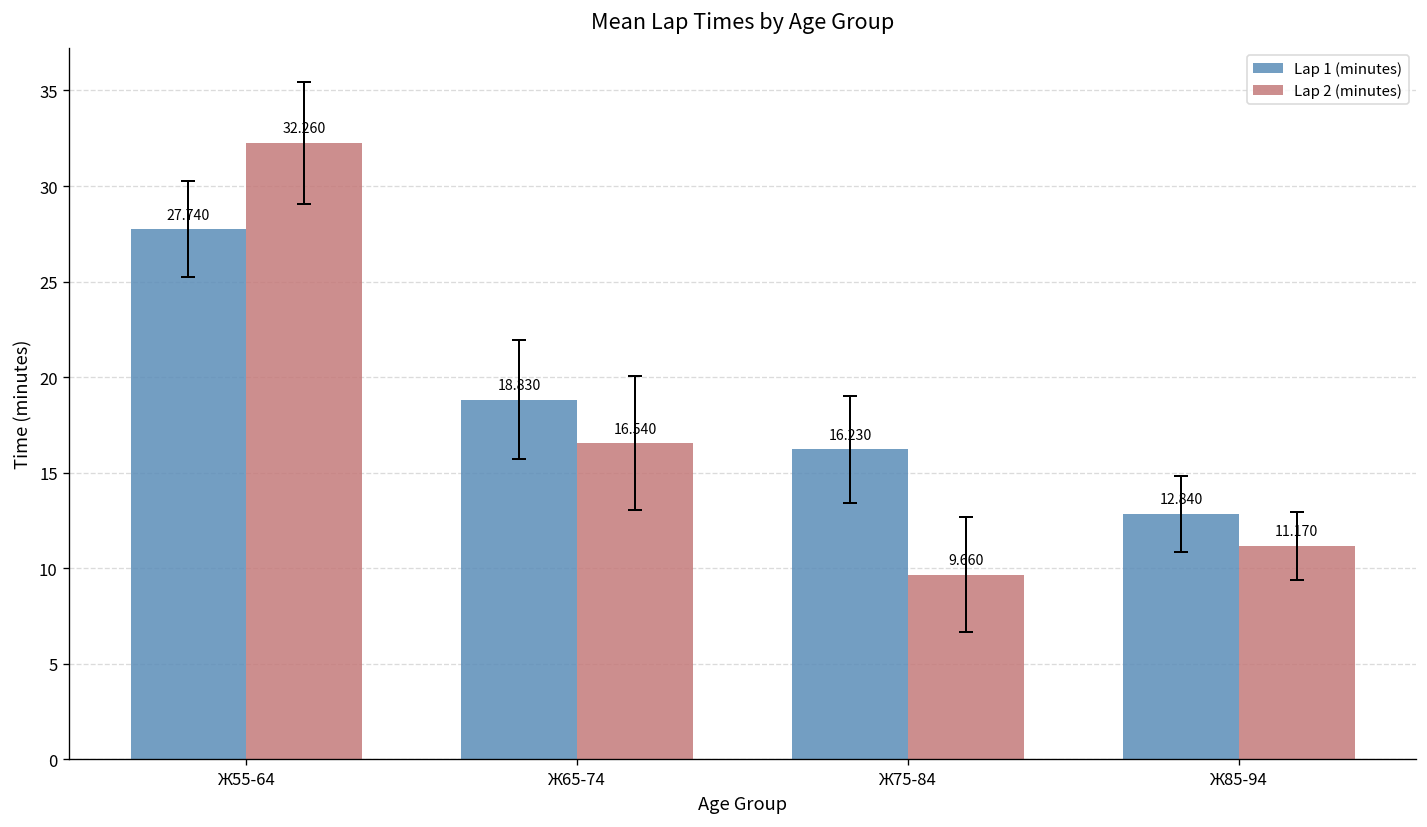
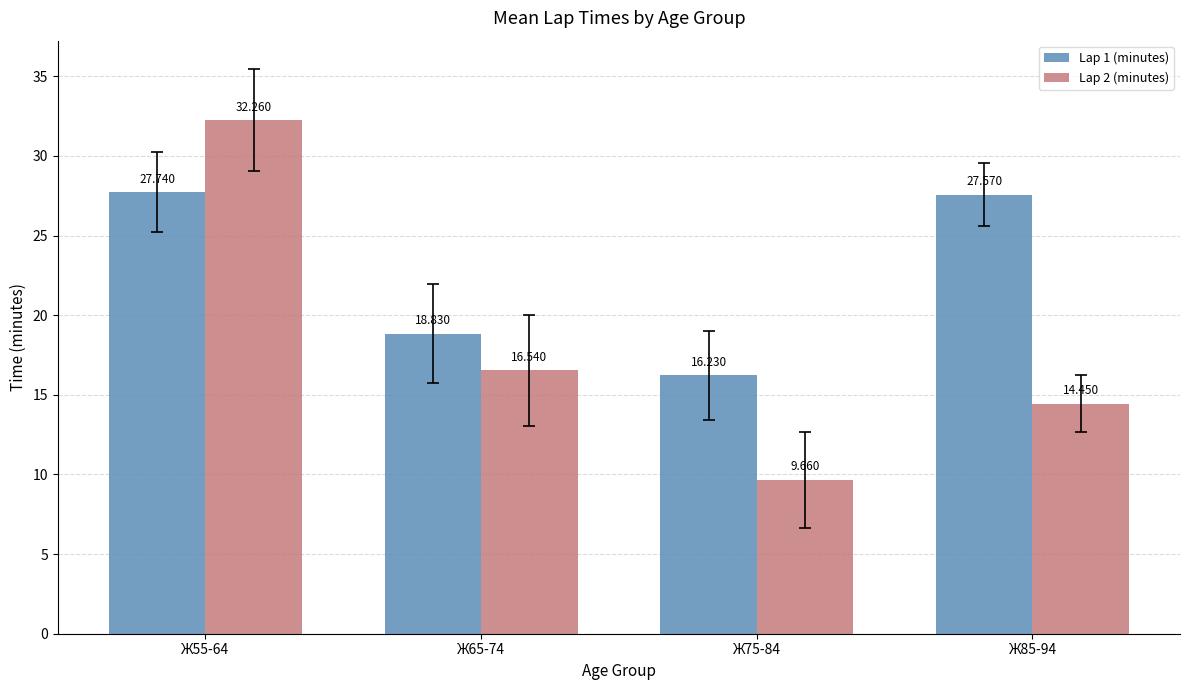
  {
    "Lap 1 (minutes)": {
      "Ж55-64": 27.740,
      "Ж65-74": 18.830,
      "Ж75-84": 16.230,
-     "Ж85-94": 12.840
+     "Ж85-94": 27.570
    },
    "Lap 2 (minutes)": {
      "Ж55-64": 32.260,
      "Ж65-74": 16.540,
      "Ж75-84": 9.660,
-     "Ж85-94": 11.170
+     "Ж85-94": 14.450
    }
  }
